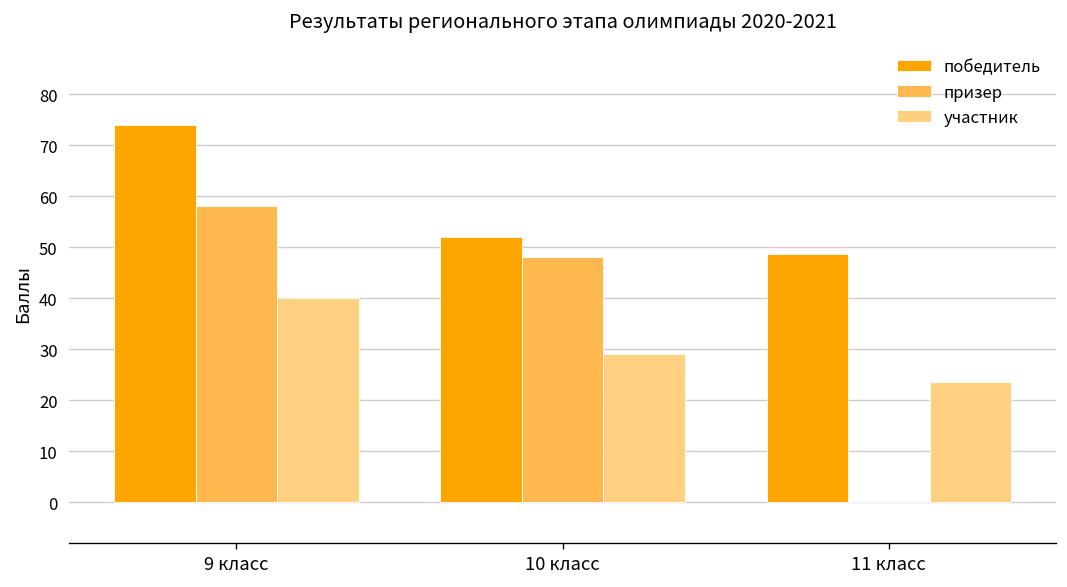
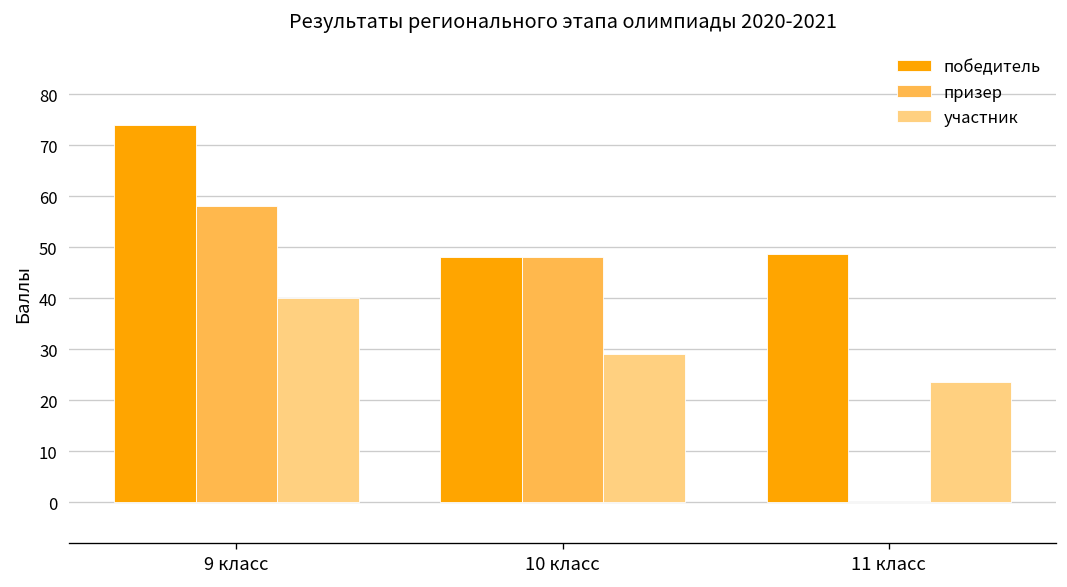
  {
    "победитель": {
      "9 класс": 74,
-     "10 класс": 52,
+     "10 класс": 48,
      "11 класс": 49
    }
  }
